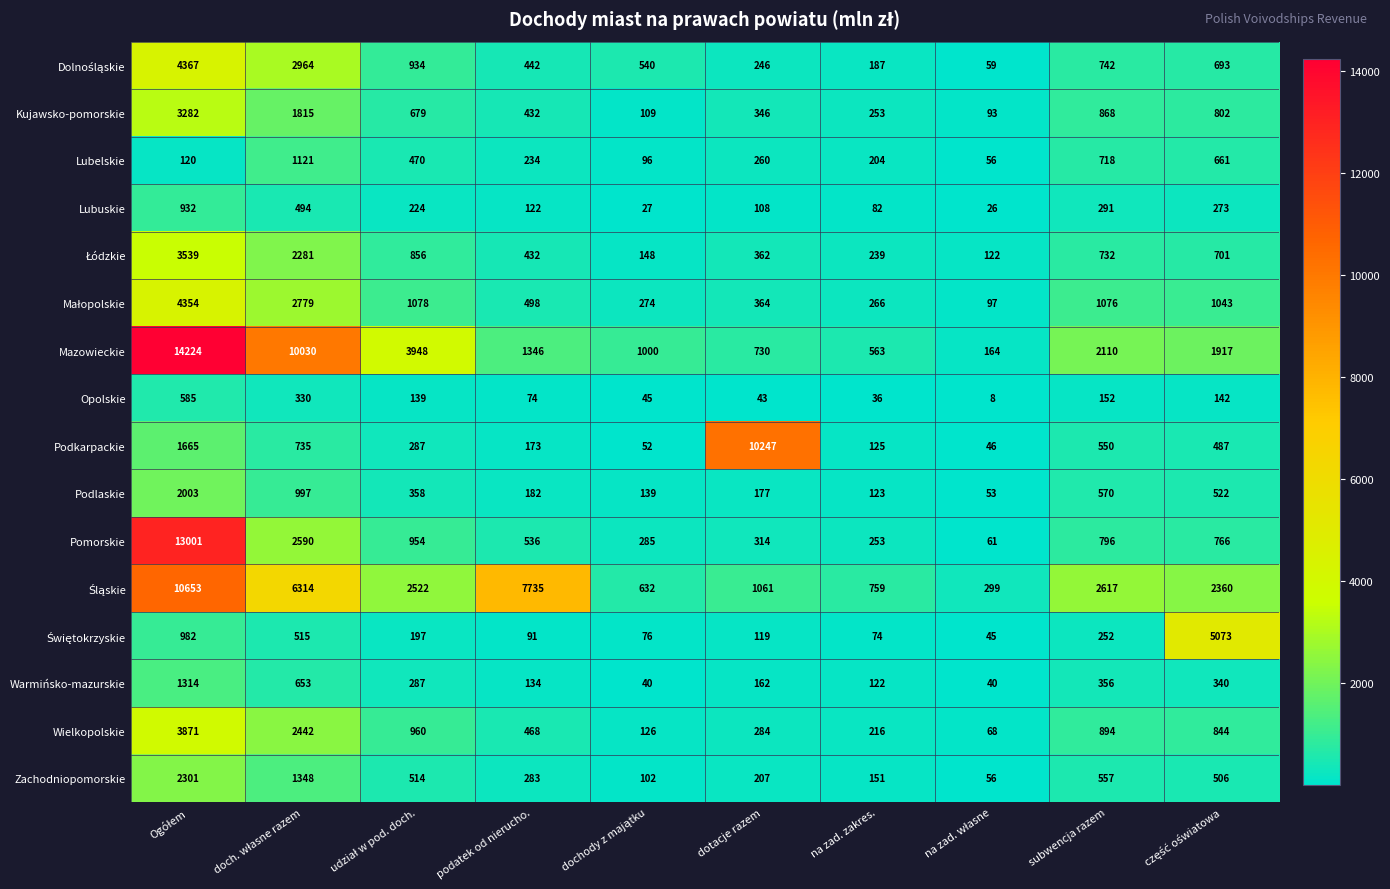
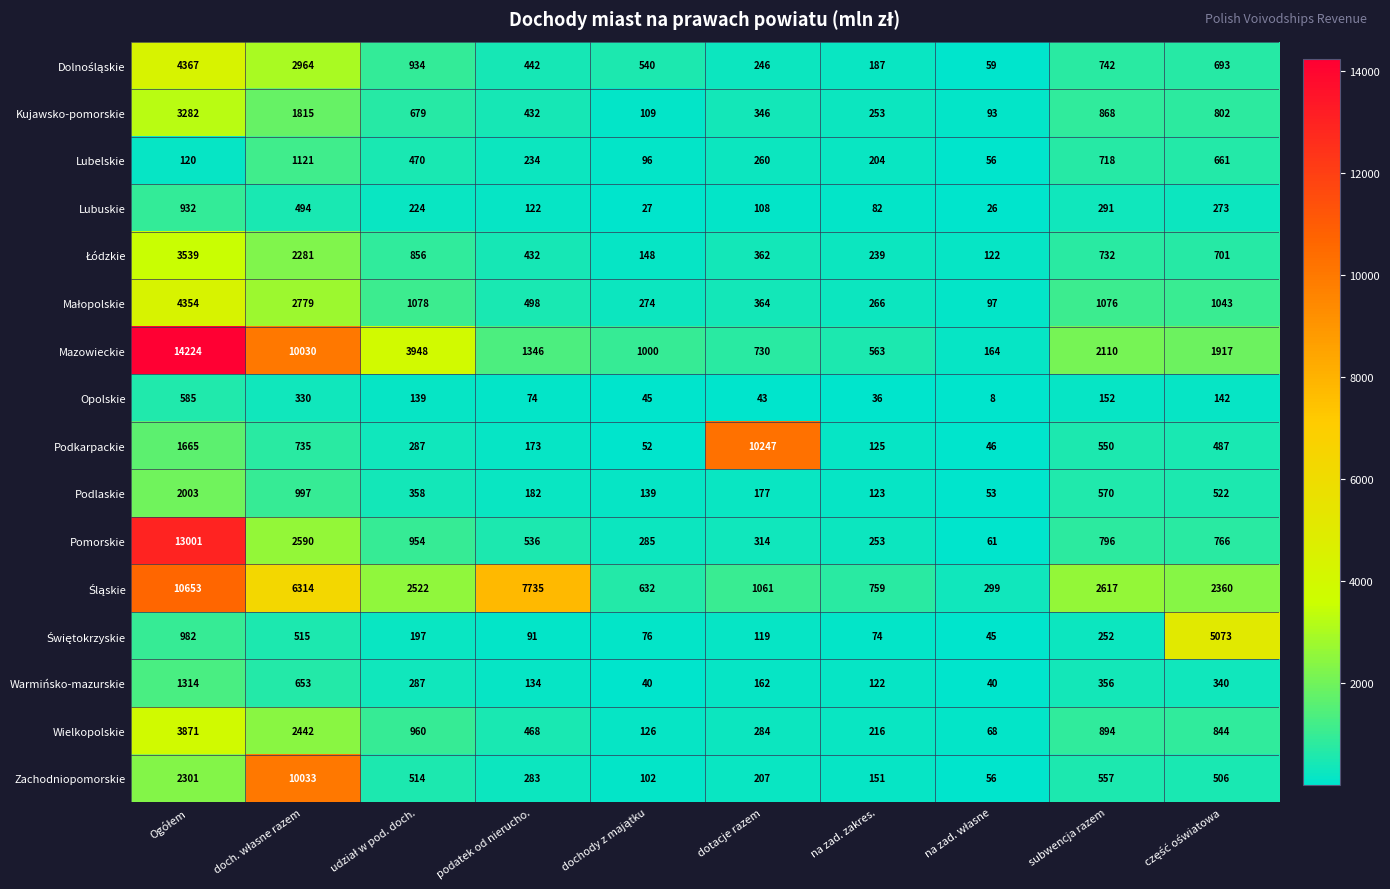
  {
    "Dolnośląskie": {
      "Ogółem": 4367,
      "doch. własne razem": 2964,
      "udział w pod. doch.": 934,
      "podatek od nierucho.": 442,
      "dochody z majątku": 540,
      "dotacje razem": 246,
      "na zad. zakres.": 187,
      "na zad. własne": 59,
      "subwencja razem": 742,
      "część oświatowa": 693
    },
    "Kujawsko-pomorskie": {
      "Ogółem": 3282,
      "doch. własne razem": 1815,
      "udział w pod. doch.": 679,
      "podatek od nierucho.": 432,
      "dochody z majątku": 109,
      "dotacje razem": 346,
      "na zad. zakres.": 253,
      "na zad. własne": 93,
      "subwencja razem": 868,
      "część oświatowa": 802
    },
    "Lubelskie": {
      "Ogółem": 120,
      "doch. własne razem": 1121,
      "udział w pod. doch.": 470,
      "podatek od nierucho.": 234,
      "dochody z majątku": 96,
      "dotacje razem": 260,
      "na zad. zakres.": 204,
      "na zad. własne": 56,
      "subwencja razem": 718,
      "część oświatowa": 661
    },
    "Lubuskie": {
      "Ogółem": 932,
      "doch. własne razem": 494,
      "udział w pod. doch.": 224,
      "podatek od nierucho.": 122,
      "dochody z majątku": 27,
      "dotacje razem": 108,
      "na zad. zakres.": 82,
      "na zad. własne": 26,
      "subwencja razem": 291,
      "część oświatowa": 273
    },
    "Łódzkie": {
      "Ogółem": 3539,
      "doch. własne razem": 2281,
      "udział w pod. doch.": 856,
      "podatek od nierucho.": 432,
      "dochody z majątku": 148,
      "dotacje razem": 362,
      "na zad. zakres.": 239,
      "na zad. własne": 122,
      "subwencja razem": 732,
      "część oświatowa": 701
    },
    "Małopolskie": {
      "Ogółem": 4354,
      "doch. własne razem": 2779,
      "udział w pod. doch.": 1078,
      "podatek od nierucho.": 498,
      "dochody z majątku": 274,
      "dotacje razem": 364,
      "na zad. zakres.": 266,
      "na zad. własne": 97,
      "subwencja razem": 1076,
      "część oświatowa": 1043
    },
    "Mazowieckie": {
      "Ogółem": 14224,
      "doch. własne razem": 10030,
      "udział w pod. doch.": 3948,
      "podatek od nierucho.": 1346,
      "dochody z majątku": 1000,
      "dotacje razem": 730,
      "na zad. zakres.": 563,
      "na zad. własne": 164,
      "subwencja razem": 2110,
      "część oświatowa": 1917
    },
    "Opolskie": {
      "Ogółem": 585,
      "doch. własne razem": 330,
      "udział w pod. doch.": 139,
      "podatek od nierucho.": 74,
      "dochody z majątku": 45,
      "dotacje razem": 43,
      "na zad. zakres.": 36,
      "na zad. własne": 8,
      "subwencja razem": 152,
      "część oświatowa": 142
    },
    "Podkarpackie": {
      "Ogółem": 1665,
      "doch. własne razem": 735,
      "udział w pod. doch.": 287,
      "podatek od nierucho.": 173,
      "dochody z majątku": 52,
      "dotacje razem": 10247,
      "na zad. zakres.": 125,
      "na zad. własne": 46,
      "subwencja razem": 550,
      "część oświatowa": 487
    },
    "Podlaskie": {
      "Ogółem": 2003,
      "doch. własne razem": 997,
      "udział w pod. doch.": 358,
      "podatek od nierucho.": 182,
      "dochody z majątku": 139,
      "dotacje razem": 177,
      "na zad. zakres.": 123,
      "na zad. własne": 53,
      "subwencja razem": 570,
      "część oświatowa": 522
    },
    "Pomorskie": {
      "Ogółem": 13001,
      "doch. własne razem": 2590,
      "udział w pod. doch.": 954,
      "podatek od nierucho.": 536,
      "dochody z majątku": 285,
      "dotacje razem": 314,
      "na zad. zakres.": 253,
      "na zad. własne": 61,
      "subwencja razem": 796,
      "część oświatowa": 766
    },
    "Śląskie": {
      "Ogółem": 10653,
      "doch. własne razem": 6314,
      "udział w pod. doch.": 2522,
      "podatek od nierucho.": 7735,
      "dochody z majątku": 632,
      "dotacje razem": 1061,
      "na zad. zakres.": 759,
      "na zad. własne": 299,
      "subwencja razem": 2617,
      "część oświatowa": 2360
    },
    "Świętokrzyskie": {
      "Ogółem": 982,
      "doch. własne razem": 515,
      "udział w pod. doch.": 197,
      "podatek od nierucho.": 91,
      "dochody z majątku": 76,
      "dotacje razem": 119,
      "na zad. zakres.": 74,
      "na zad. własne": 45,
      "subwencja razem": 252,
      "część oświatowa": 5073
    },
    "Warmińsko-mazurskie": {
      "Ogółem": 1314,
      "doch. własne razem": 653,
      "udział w pod. doch.": 287,
      "podatek od nierucho.": 134,
      "dochody z majątku": 40,
      "dotacje razem": 162,
      "na zad. zakres.": 122,
      "na zad. własne": 40,
      "subwencja razem": 356,
      "część oświatowa": 340
    },
    "Wielkopolskie": {
      "Ogółem": 3871,
      "doch. własne razem": 2442,
      "udział w pod. doch.": 960,
      "podatek od nierucho.": 468,
      "dochody z majątku": 126,
      "dotacje razem": 284,
      "na zad. zakres.": 216,
      "na zad. własne": 68,
      "subwencja razem": 894,
      "część oświatowa": 844
    },
    "Zachodniopomorskie": {
      "Ogółem": 2301,
-     "doch. własne razem": 1348,
+     "doch. własne razem": 10033,
      "udział w pod. doch.": 514,
      "podatek od nierucho.": 283,
      "dochody z majątku": 102,
      "dotacje razem": 207,
      "na zad. zakres.": 151,
      "na zad. własne": 56,
      "subwencja razem": 557,
      "część oświatowa": 506
    }
  }
